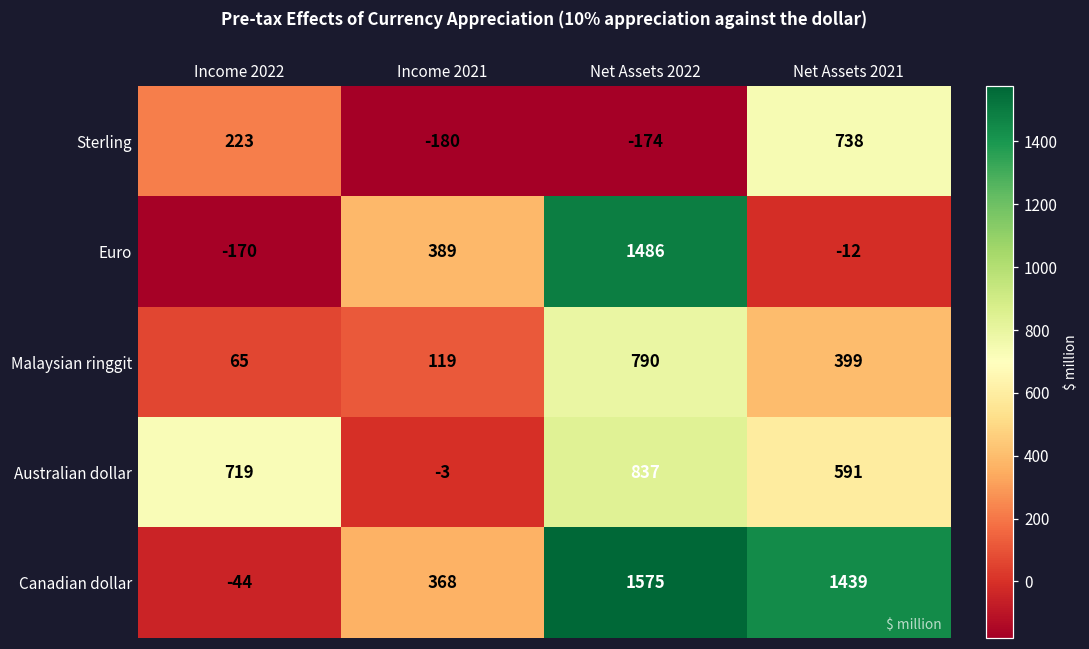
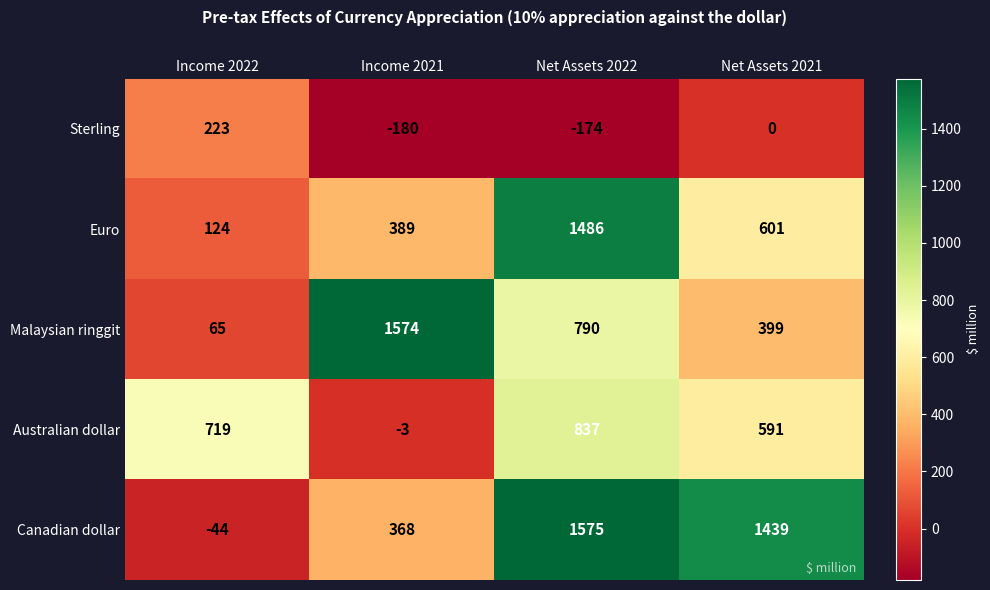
  {
    "Sterling": {
      "Income 2022": 223,
      "Income 2021": -180,
      "Net Assets 2022": -174,
-     "Net Assets 2021": 738
+     "Net Assets 2021": 0
    },
    "Euro": {
-     "Income 2022": -170,
+     "Income 2022": 124,
      "Income 2021": 389,
      "Net Assets 2022": 1486,
-     "Net Assets 2021": -12
+     "Net Assets 2021": 601
    },
    "Malaysian ringgit": {
      "Income 2022": 65,
-     "Income 2021": 119,
+     "Income 2021": 1574,
      "Net Assets 2022": 790,
      "Net Assets 2021": 399
    },
    "Australian dollar": {
      "Income 2022": 719,
      "Income 2021": -3,
      "Net Assets 2022": 837,
      "Net Assets 2021": 591
    },
    "Canadian dollar": {
      "Income 2022": -44,
      "Income 2021": 368,
      "Net Assets 2022": 1575
    }
  }
